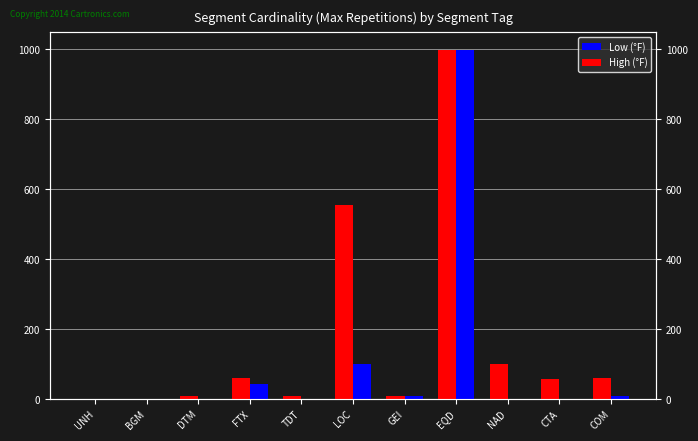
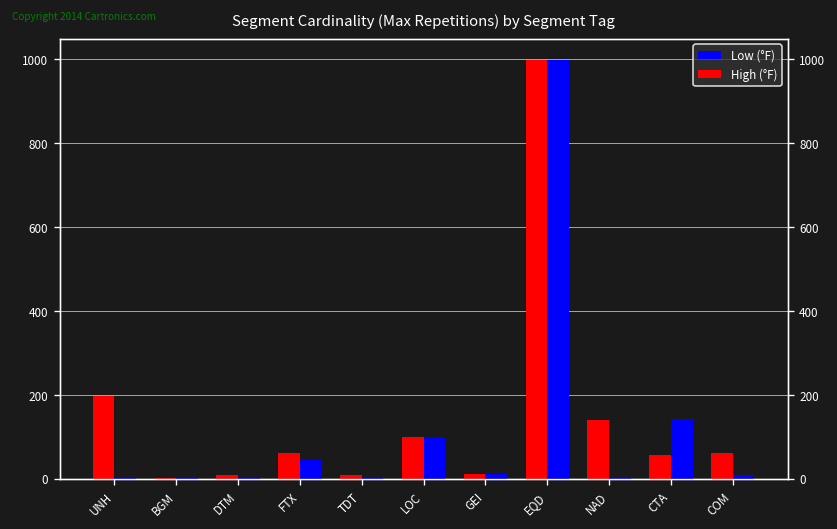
  {
    "High (°F)": {
-     "UNH": 0,
+     "UNH": 200,
      "DTM": 10,
      "FTX": 60,
      "TDT": 10,
-     "LOC": 560,
+     "LOC": 100,
      "GEI": 10,
      "EQD": 1000,
-     "NAD": 100,
+     "NAD": 140,
      "CTA": 60,
      "COM": 60
    },
    "Low (°F)": {
      "FTX": 40,
      "LOC": 100,
      "GEI": 10,
      "EQD": 1000,
-     "CTA": 0,
+     "CTA": 140,
      "COM": 10
    }
  }
